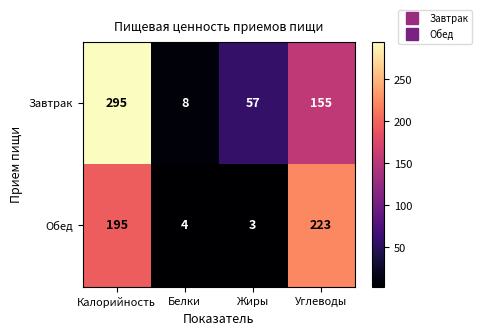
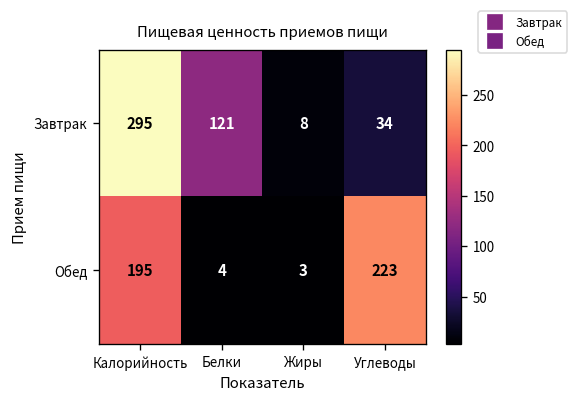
  {
    "Завтрак": {
      "Калорийность": 295,
-     "Белки": 8,
-     "Жиры": 57,
-     "Углеводы": 155
+     "Белки": 121,
+     "Жиры": 8,
+     "Углеводы": 34
    },
    "Обед": {
      "Калорийность": 195,
      "Белки": 4,
      "Жиры": 3,
      "Углеводы": 223
    }
  }
